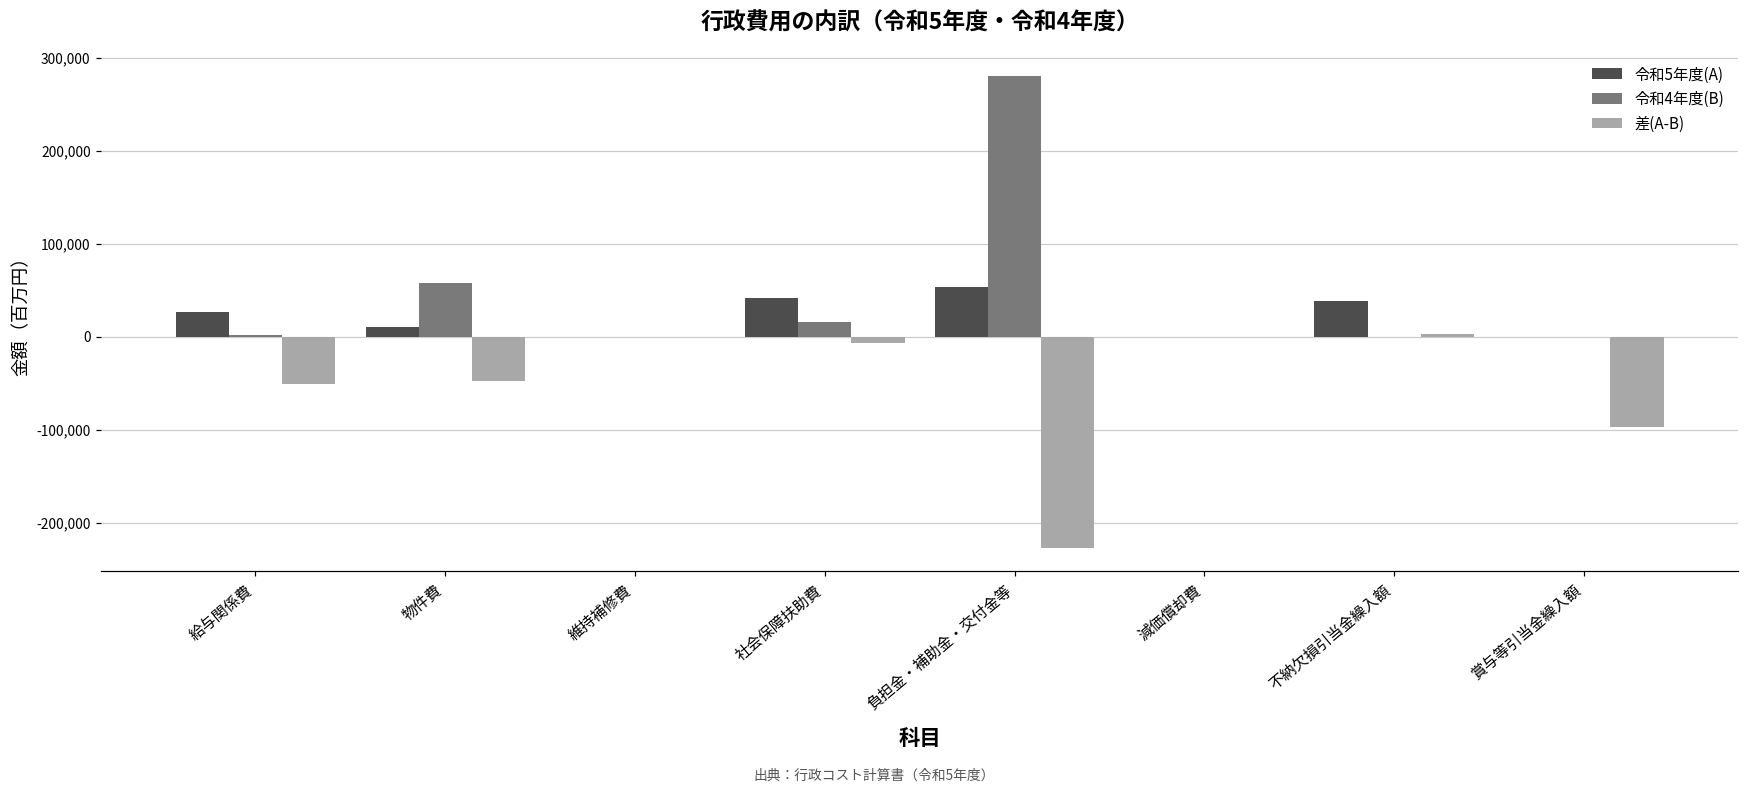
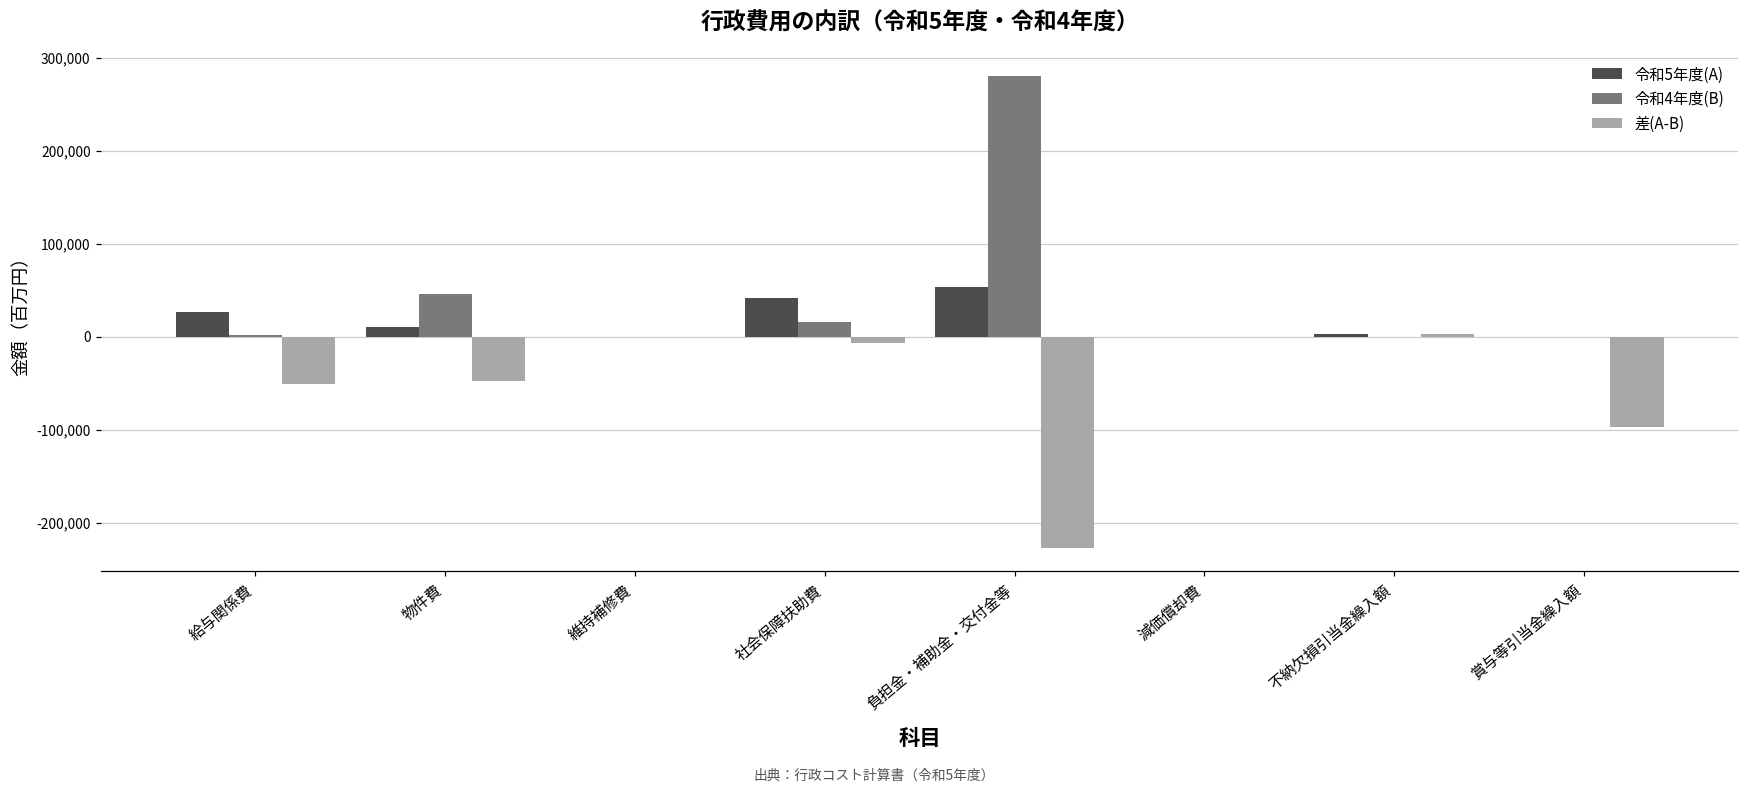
  {
    "令和5年度(A)": {
      "給与関係費": "30,000",
      "物件費": "10,000",
      "社会保障扶助費": "40,000",
      "負担金・補助金・交付金等": "50,000",
-     "不納欠損引当金繰入額": "40,000"
+     "不納欠損引当金繰入額": "0"
    },
    "令和4年度(B)": {
-     "物件費": "60,000",
+     "物件費": "50,000",
      "社会保障扶助費": "20,000",
      "負担金・補助金・交付金等": "280,000",
      "不納欠損引当金繰入額": "0"
    },
    "差(A-B)": {
      "給与関係費": "-50,000",
      "物件費": "-50,000",
      "社会保障扶助費": "-10,000",
      "負担金・補助金・交付金等": "-230,000",
      "賞与等引当金繰入額": "-100,000"
    }
  }
